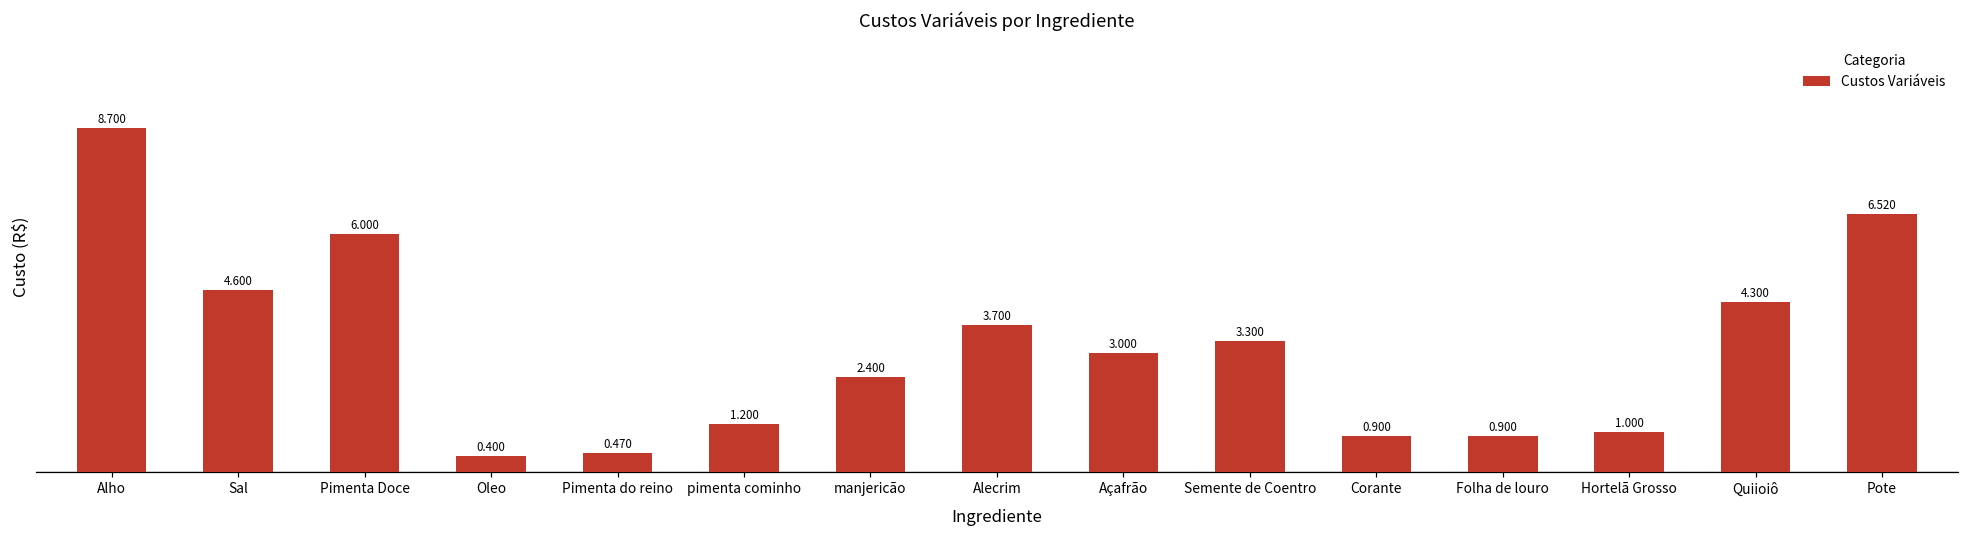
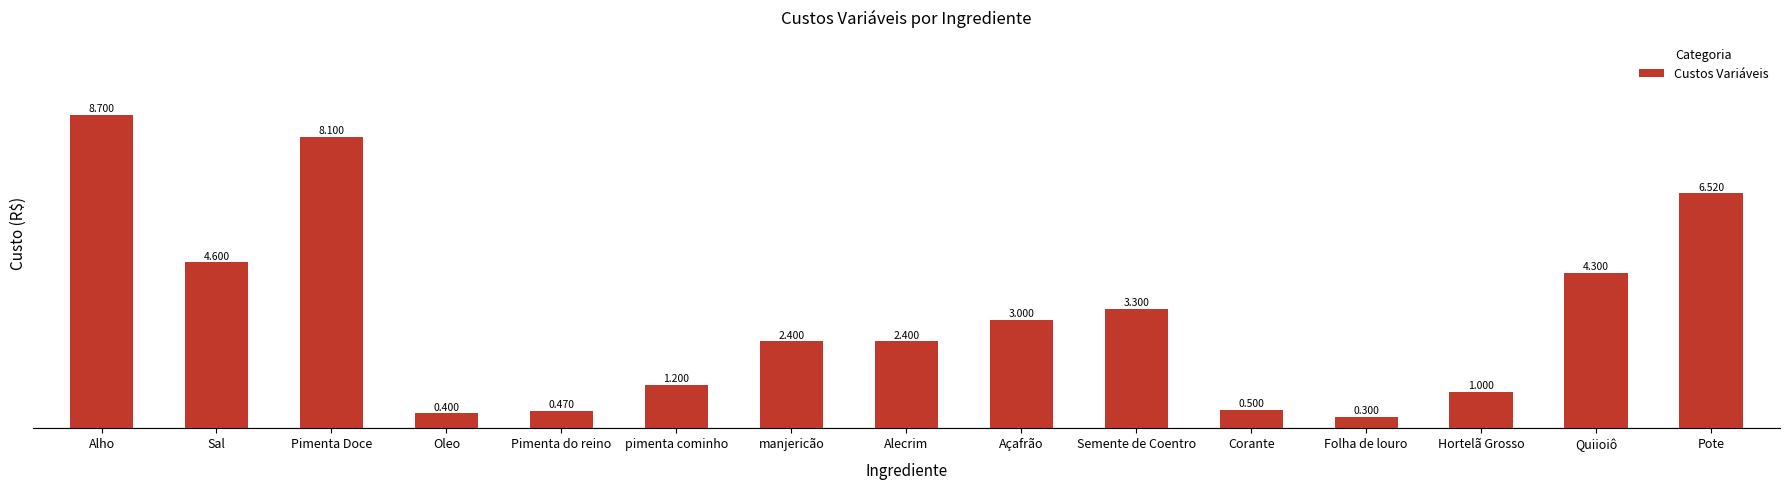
  {
    "Alho": 8.700,
    "Sal": 4.600,
-   "Pimenta Doce": 6.000,
+   "Pimenta Doce": 8.100,
    "Oleo": 0.400,
    "Pimenta do reino": 0.470,
    "pimenta cominho": 1.200,
    "manjericão": 2.400,
-   "Alecrim": 3.700,
+   "Alecrim": 2.400,
    "Açafrão": 3.000,
    "Semente de Coentro": 3.300,
-   "Corante": 0.900,
-   "Folha de louro": 0.900,
+   "Corante": 0.500,
+   "Folha de louro": 0.300,
    "Hortelã Grosso": 1.000,
    "Quiioiô": 4.300,
    "Pote": 6.520
  }
